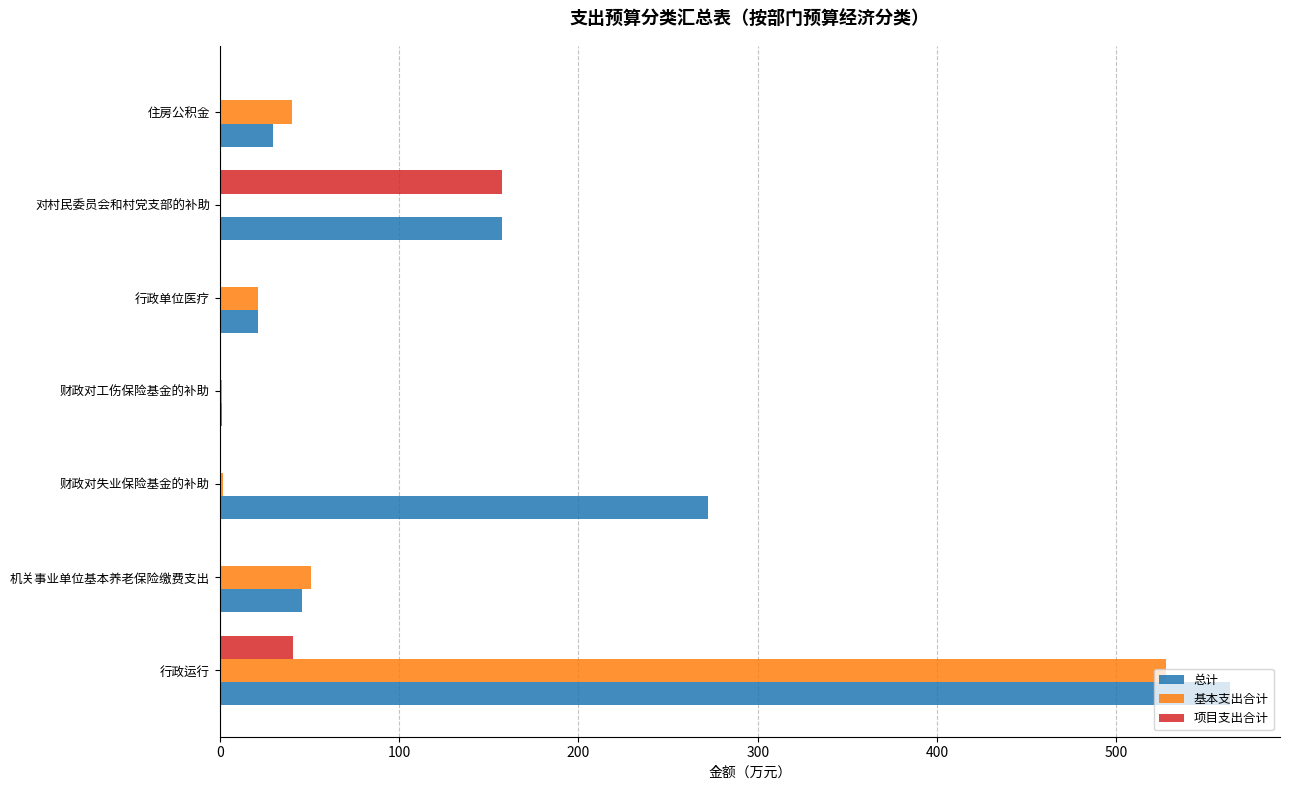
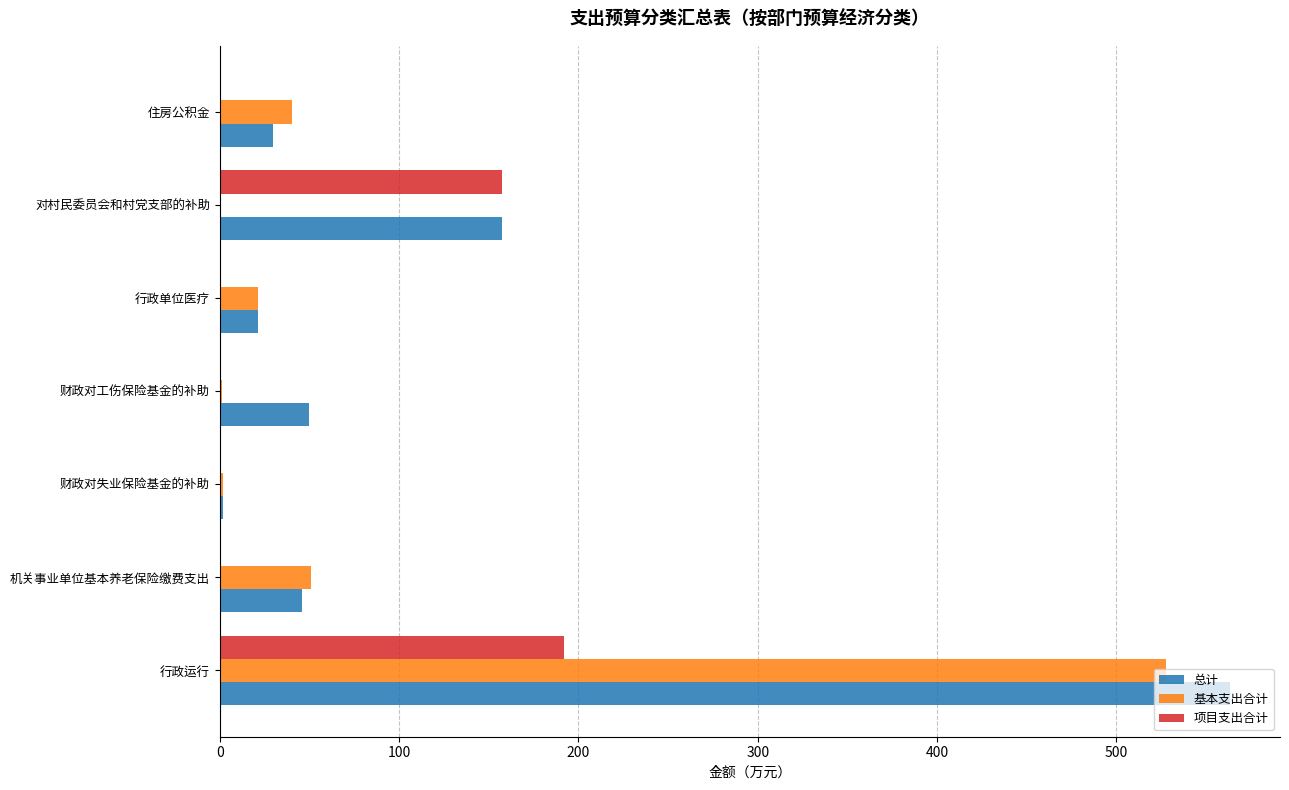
  {
    "总计": {
      "住房公积金": 30,
      "对村民委员会和村党支部的补助": 157,
      "行政单位医疗": 21,
-     "财政对工伤保险基金的补助": 1,
-     "财政对失业保险基金的补助": 273,
+     "财政对工伤保险基金的补助": 50,
+     "财政对失业保险基金的补助": 2,
      "机关事业单位基本养老保险缴费支出": 46
    },
    "基本支出合计": {
      "住房公积金": 40,
      "对村民委员会和村党支部的补助": 0,
      "行政单位医疗": 21,
      "财政对失业保险基金的补助": 2,
      "机关事业单位基本养老保险缴费支出": 51
    },
    "项目支出合计": {
      "住房公积金": 0,
      "对村民委员会和村党支部的补助": 157,
      "行政单位医疗": 0,
      "财政对工伤保险基金的补助": 0,
      "财政对失业保险基金的补助": 0,
      "机关事业单位基本养老保险缴费支出": 0,
-     "行政运行": 41
+     "行政运行": 192
    }
  }
